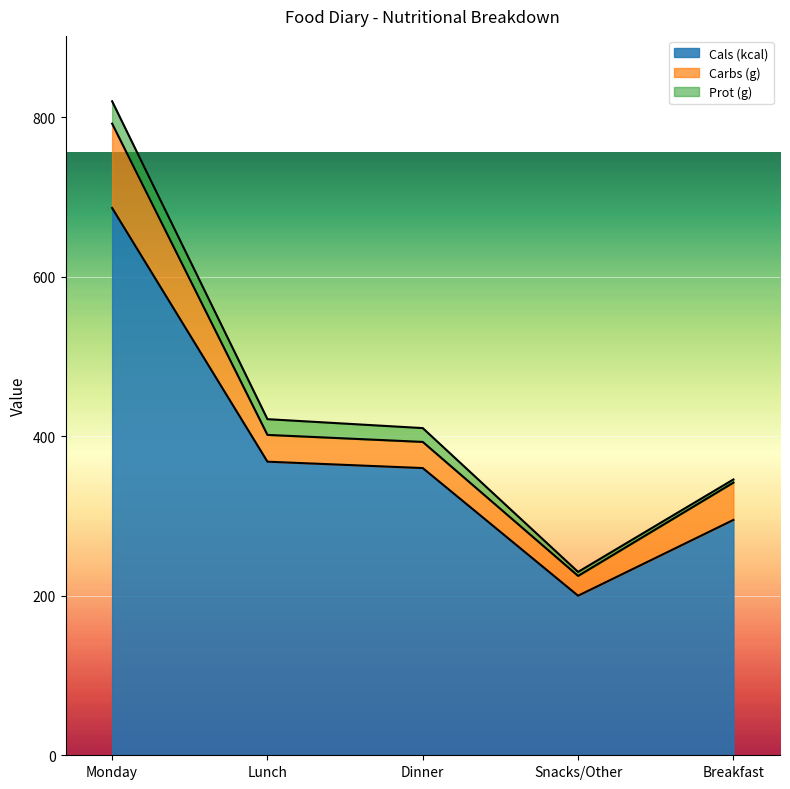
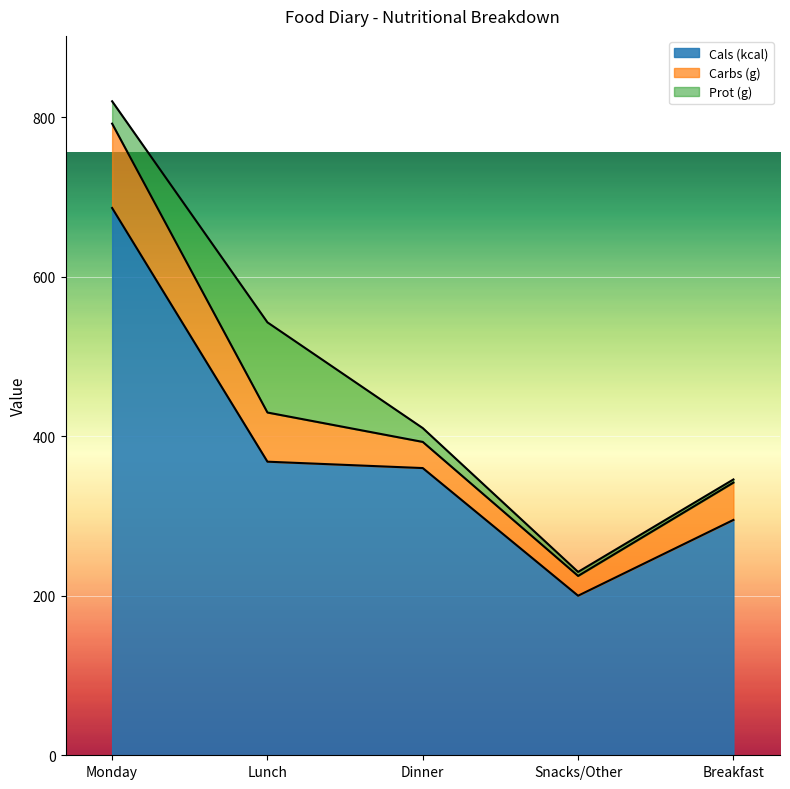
  {
    "Cals (kcal)": {
      "Monday": 690,
      "Lunch": 370,
      "Dinner": 360,
      "Snacks/Other": 200,
      "Breakfast": 300
    },
    "Carbs (g)": {
      "Monday": 110,
-     "Lunch": 30,
+     "Lunch": 60,
      "Dinner": 30,
      "Snacks/Other": 20,
      "Breakfast": 50
    },
    "Prot (g)": {
      "Monday": 30,
-     "Lunch": 20,
+     "Lunch": 110,
      "Dinner": 20,
      "Snacks/Other": 10,
      "Breakfast": 0
    }
  }
